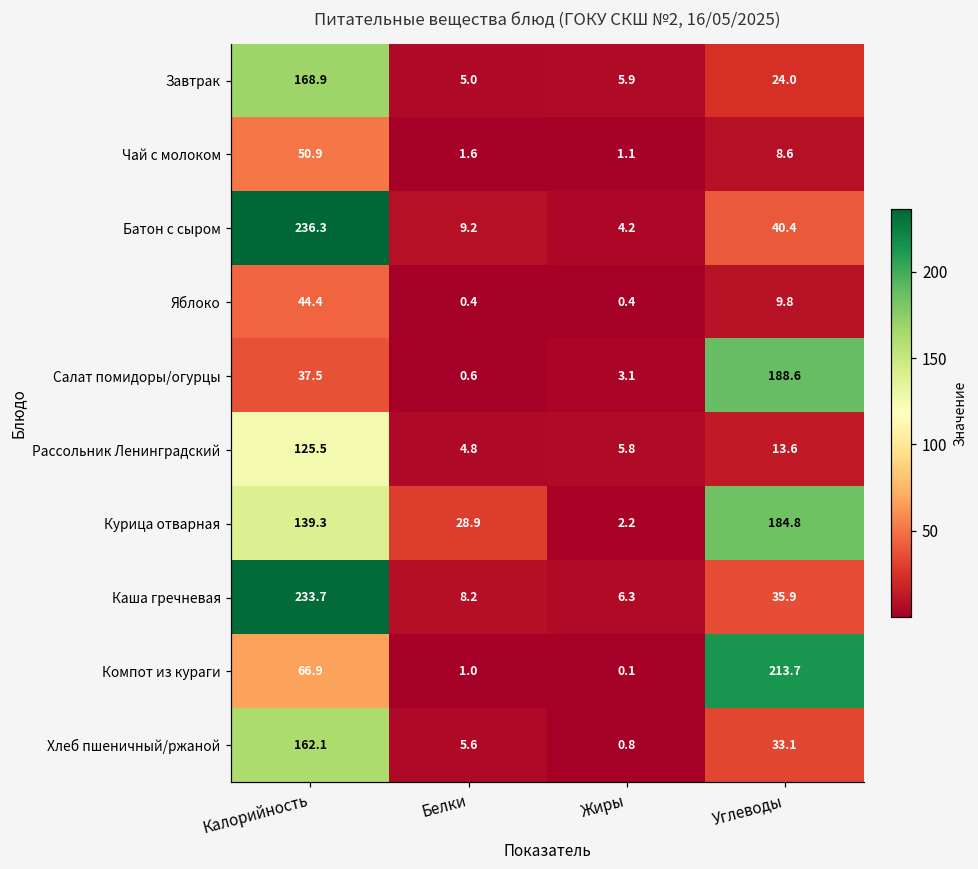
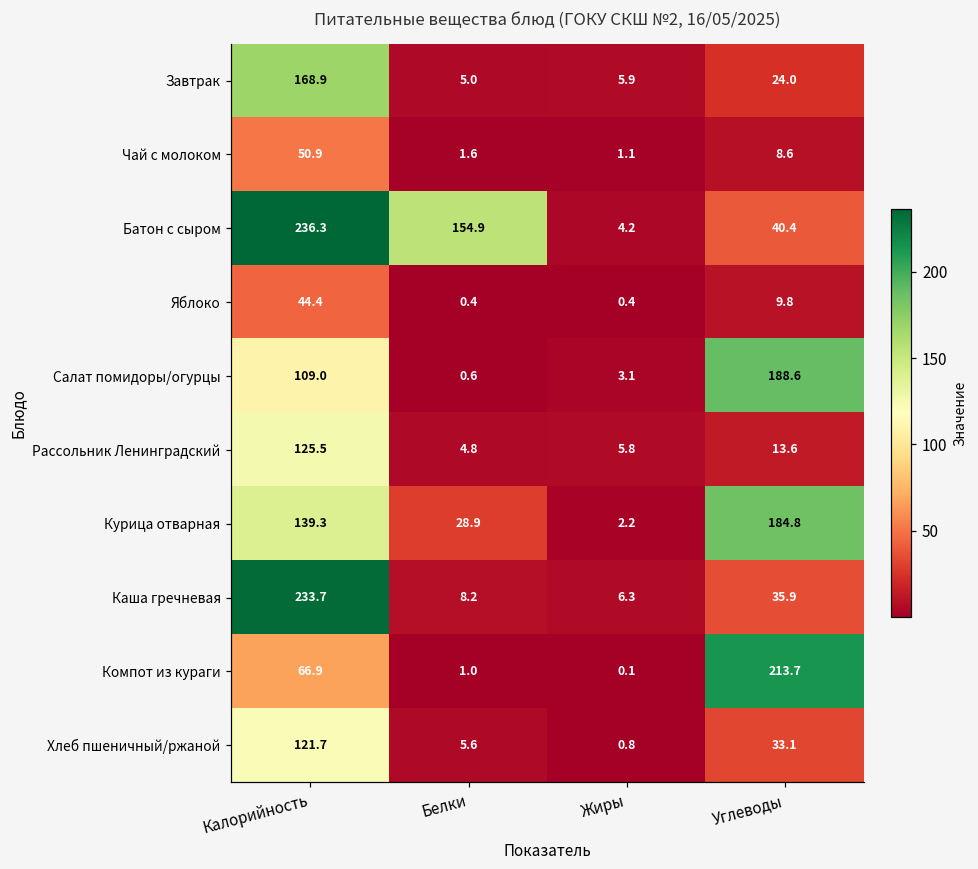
  {
    "Завтрак": {
      "Калорийность": 168.9,
      "Белки": 5.0,
      "Жиры": 5.9,
      "Углеводы": 24.0
    },
    "Чай с молоком": {
      "Калорийность": 50.9,
      "Белки": 1.6,
      "Жиры": 1.1,
      "Углеводы": 8.6
    },
    "Батон с сыром": {
      "Калорийность": 236.3,
-     "Белки": 9.2,
+     "Белки": 154.9,
      "Жиры": 4.2,
      "Углеводы": 40.4
    },
    "Яблоко": {
      "Калорийность": 44.4,
      "Белки": 0.4,
      "Жиры": 0.4,
      "Углеводы": 9.8
    },
    "Салат помидоры/огурцы": {
-     "Калорийность": 37.5,
+     "Калорийность": 109.0,
      "Белки": 0.6,
      "Жиры": 3.1,
      "Углеводы": 188.6
    },
    "Рассольник Ленинградский": {
      "Калорийность": 125.5,
      "Белки": 4.8,
      "Жиры": 5.8,
      "Углеводы": 13.6
    },
    "Курица отварная": {
      "Калорийность": 139.3,
      "Белки": 28.9,
      "Жиры": 2.2,
      "Углеводы": 184.8
    },
    "Каша гречневая": {
      "Калорийность": 233.7,
      "Белки": 8.2,
      "Жиры": 6.3,
      "Углеводы": 35.9
    },
    "Компот из кураги": {
      "Калорийность": 66.9,
      "Белки": 1.0,
      "Жиры": 0.1,
      "Углеводы": 213.7
    },
    "Хлеб пшеничный/ржаной": {
-     "Калорийность": 162.1,
+     "Калорийность": 121.7,
      "Белки": 5.6,
      "Жиры": 0.8,
      "Углеводы": 33.1
    }
  }
